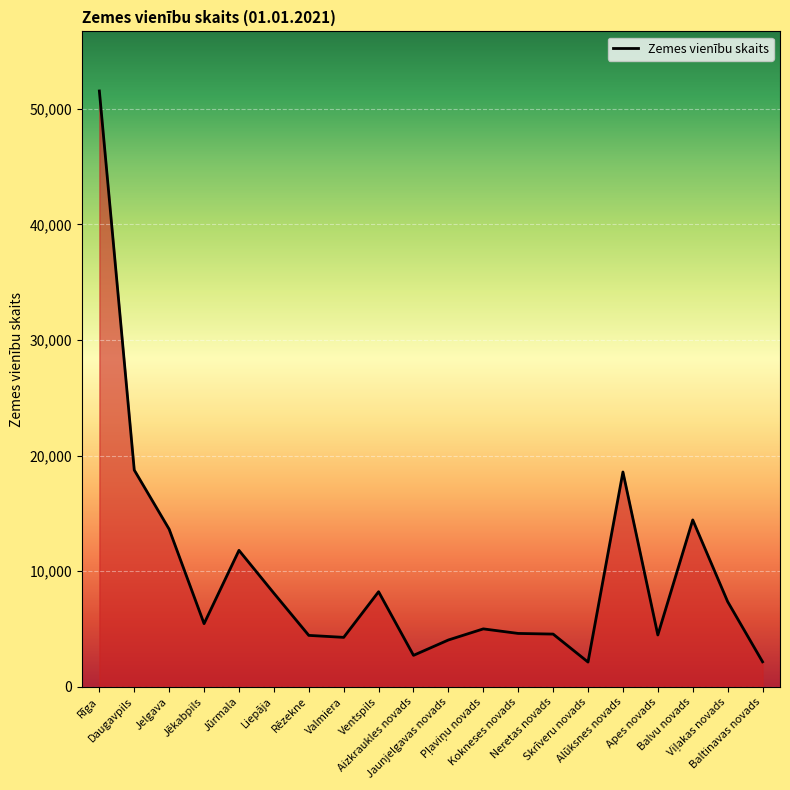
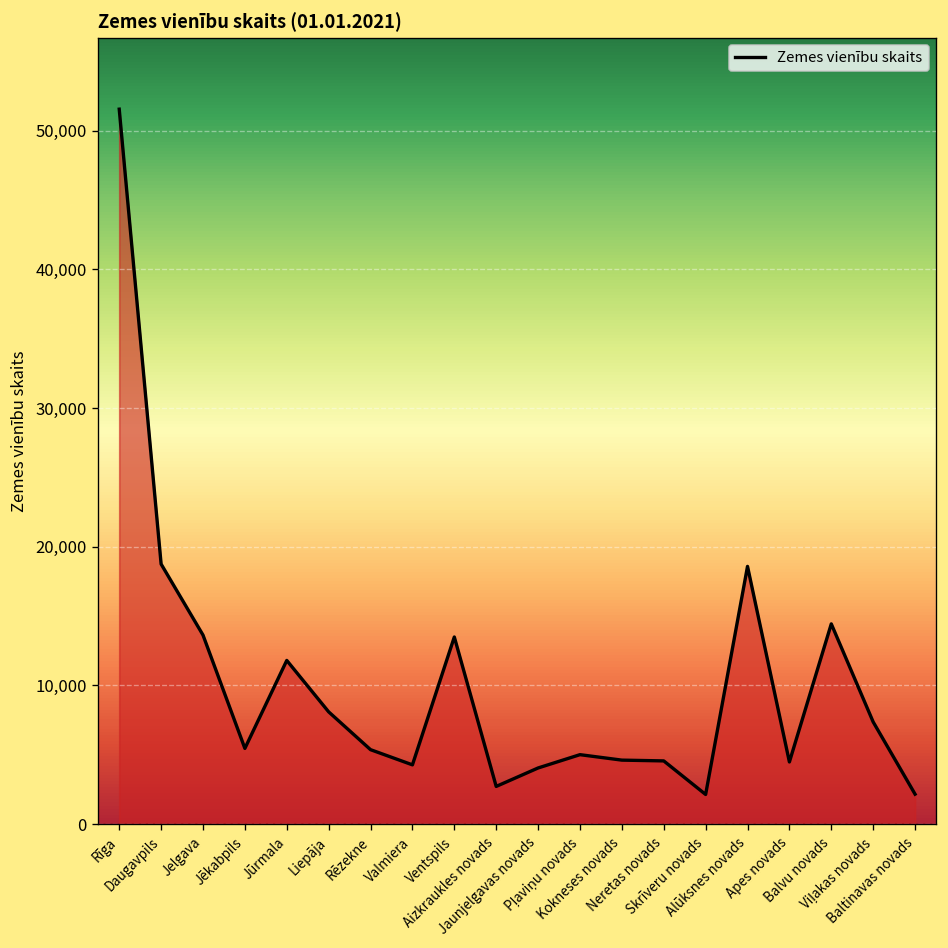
  {
    "Rīga": "51,600",
    "Daugavpils": "18,800",
    "Jelgava": "13,600",
    "Jēkabpils": "5,500",
    "Jūrmala": "11,800",
    "Liepāja": "8,100",
-   "Rēzekne": "4,400",
+   "Rēzekne": "5,400",
    "Valmiera": "4,300",
-   "Ventspils": "8,200",
+   "Ventspils": "13,500",
    "Aizkraukles novads": "2,700",
    "Jaunjelgavas novads": "4,000",
    "Pļaviņu novads": "5,000",
    "Kokneses novads": "4,600",
    "Neretas novads": "4,600",
    "Skrīveru novads": "2,100",
    "Alūksnes novads": "18,600",
    "Apes novads": "4,500",
    "Balvu novads": "14,400",
    "Viļakas novads": "7,400",
    "Baltinavas novads": "2,200"
  }
